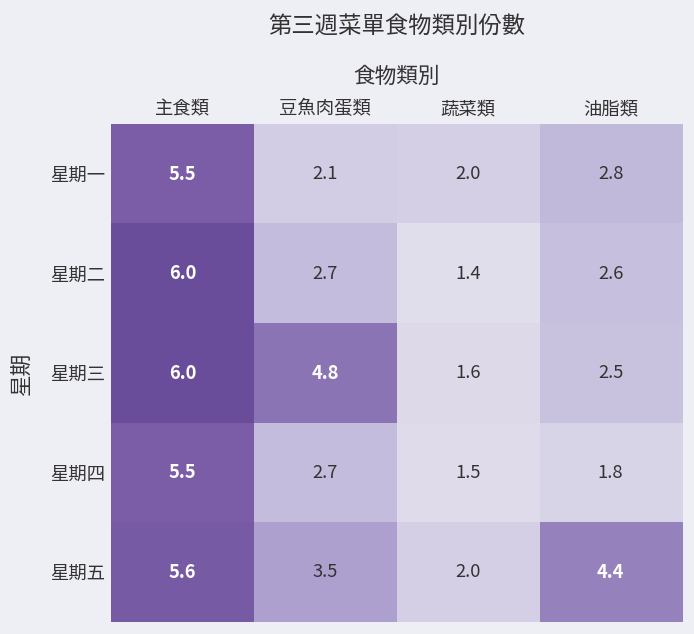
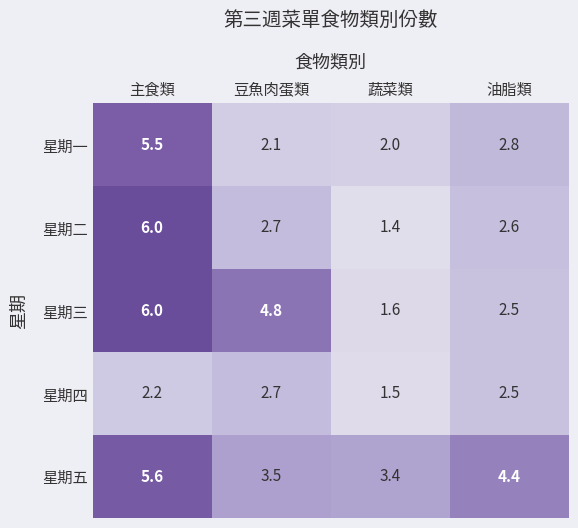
  {
    "星期一": {
      "主食類": 5.5,
      "豆魚肉蛋類": 2.1,
      "蔬菜類": 2.0,
      "油脂類": 2.8
    },
    "星期二": {
      "主食類": 6.0,
      "豆魚肉蛋類": 2.7,
      "蔬菜類": 1.4,
      "油脂類": 2.6
    },
    "星期三": {
      "主食類": 6.0,
      "豆魚肉蛋類": 4.8,
      "蔬菜類": 1.6,
      "油脂類": 2.5
    },
    "星期四": {
-     "主食類": 5.5,
+     "主食類": 2.2,
      "豆魚肉蛋類": 2.7,
      "蔬菜類": 1.5,
-     "油脂類": 1.8
+     "油脂類": 2.5
    },
    "星期五": {
      "主食類": 5.6,
      "豆魚肉蛋類": 3.5,
-     "蔬菜類": 2.0,
+     "蔬菜類": 3.4,
      "油脂類": 4.4
    }
  }
